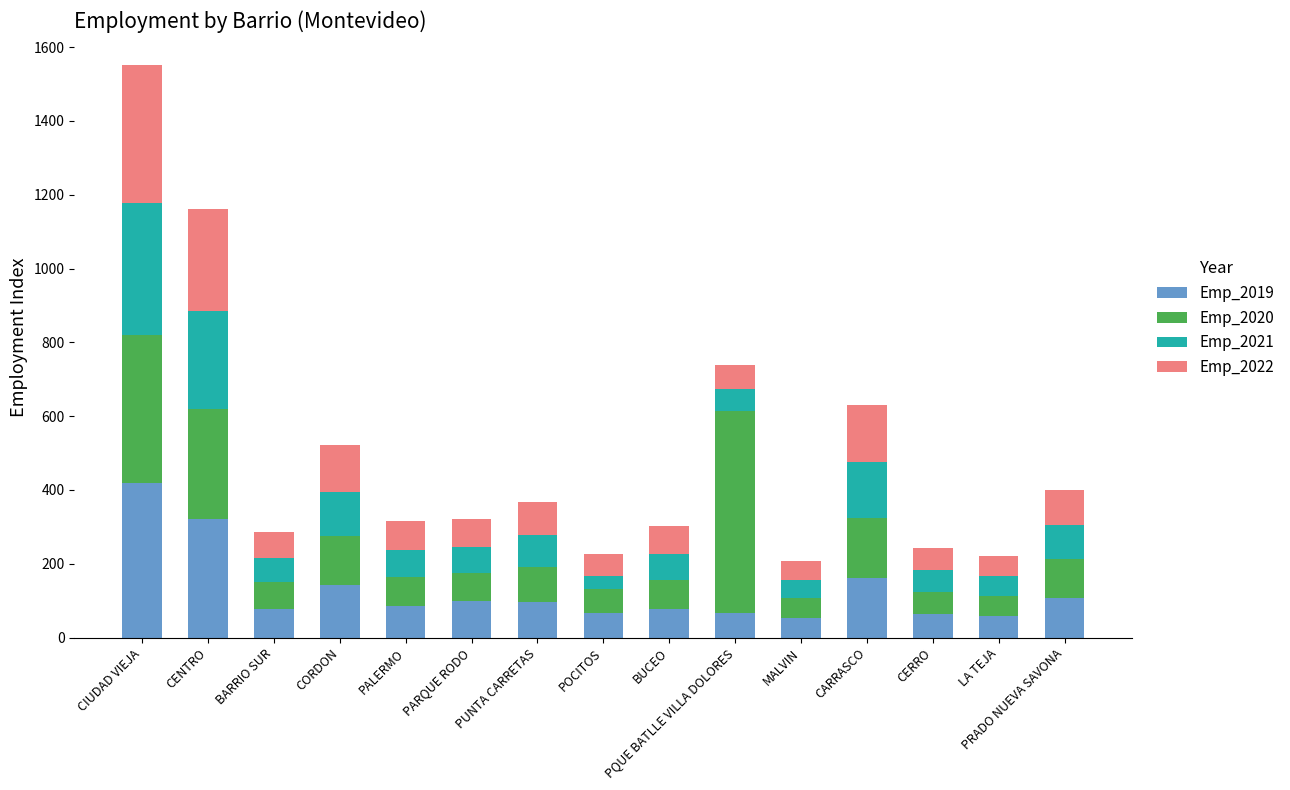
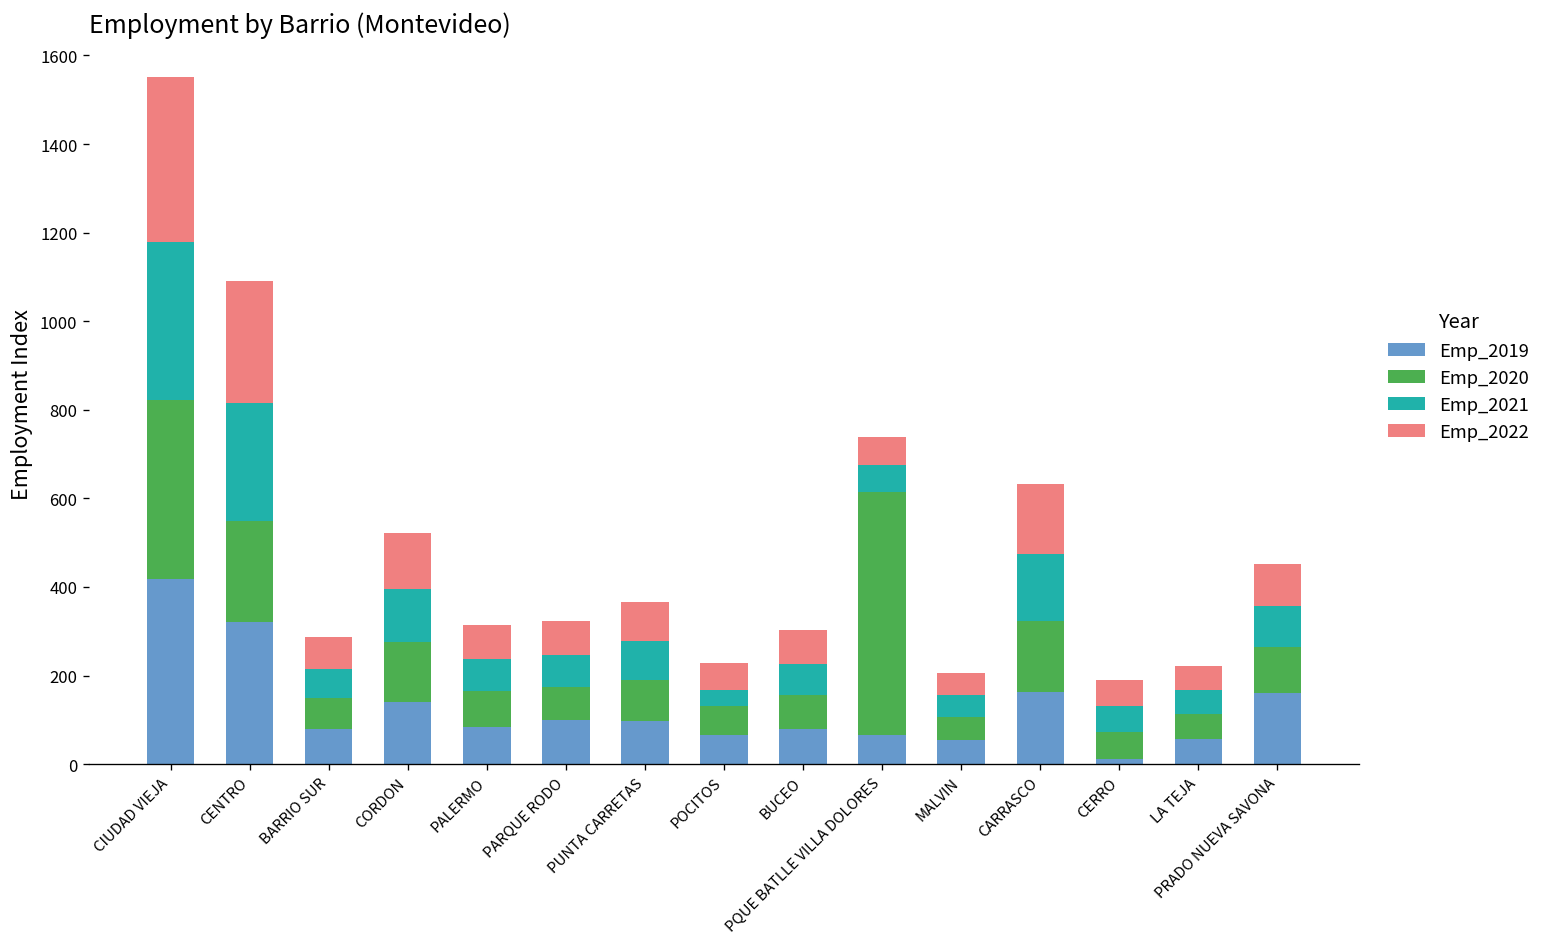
  {
    "Emp_2019": {
      "CIUDAD VIEJA": 420,
      "CENTRO": 320,
      "BARRIO SUR": 80,
      "CORDON": 140,
      "PALERMO": 80,
      "PARQUE RODO": 100,
      "PUNTA CARRETAS": 100,
      "POCITOS": 70,
      "BUCEO": 80,
      "PQUE BATLLE VILLA DOLORES": 70,
      "MALVIN": 50,
      "CARRASCO": 160,
-     "CERRO": 60,
+     "CERRO": 10,
      "LA TEJA": 60,
-     "PRADO NUEVA SAVONA": 110
+     "PRADO NUEVA SAVONA": 160
    },
    "Emp_2020": {
      "CIUDAD VIEJA": 400,
-     "CENTRO": 300,
+     "CENTRO": 230,
      "BARRIO SUR": 70,
      "CORDON": 130,
      "PALERMO": 80,
      "PARQUE RODO": 80,
      "PUNTA CARRETAS": 90,
      "POCITOS": 60,
      "BUCEO": 80,
      "PQUE BATLLE VILLA DOLORES": 550,
      "MALVIN": 50,
      "CARRASCO": 160,
      "CERRO": 60,
      "LA TEJA": 60,
      "PRADO NUEVA SAVONA": 100
    },
    "Emp_2021": {
      "CIUDAD VIEJA": 360,
      "CENTRO": 270,
      "BARRIO SUR": 70,
      "CORDON": 120,
      "PALERMO": 70,
      "PARQUE RODO": 70,
      "PUNTA CARRETAS": 90,
      "POCITOS": 30,
      "BUCEO": 70,
      "PQUE BATLLE VILLA DOLORES": 60,
      "MALVIN": 50,
      "CARRASCO": 150,
      "CERRO": 60,
      "LA TEJA": 50,
      "PRADO NUEVA SAVONA": 90
    },
    "Emp_2022": {
      "CIUDAD VIEJA": 370,
      "CENTRO": 280,
      "BARRIO SUR": 70,
      "CORDON": 130,
      "PALERMO": 80,
      "PARQUE RODO": 80,
      "PUNTA CARRETAS": 90,
      "POCITOS": 60,
      "BUCEO": 70,
      "PQUE BATLLE VILLA DOLORES": 60,
      "MALVIN": 50,
      "CARRASCO": 160,
      "CERRO": 60,
      "LA TEJA": 60,
      "PRADO NUEVA SAVONA": 100
    }
  }
